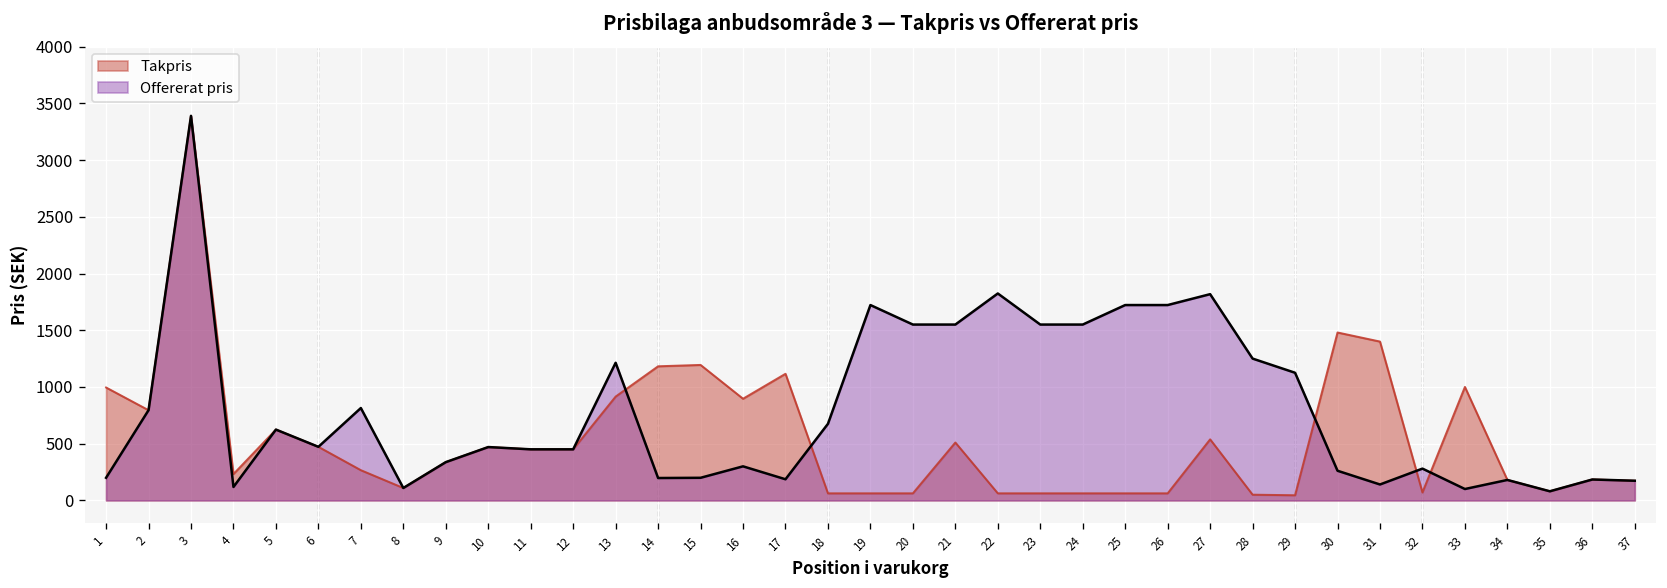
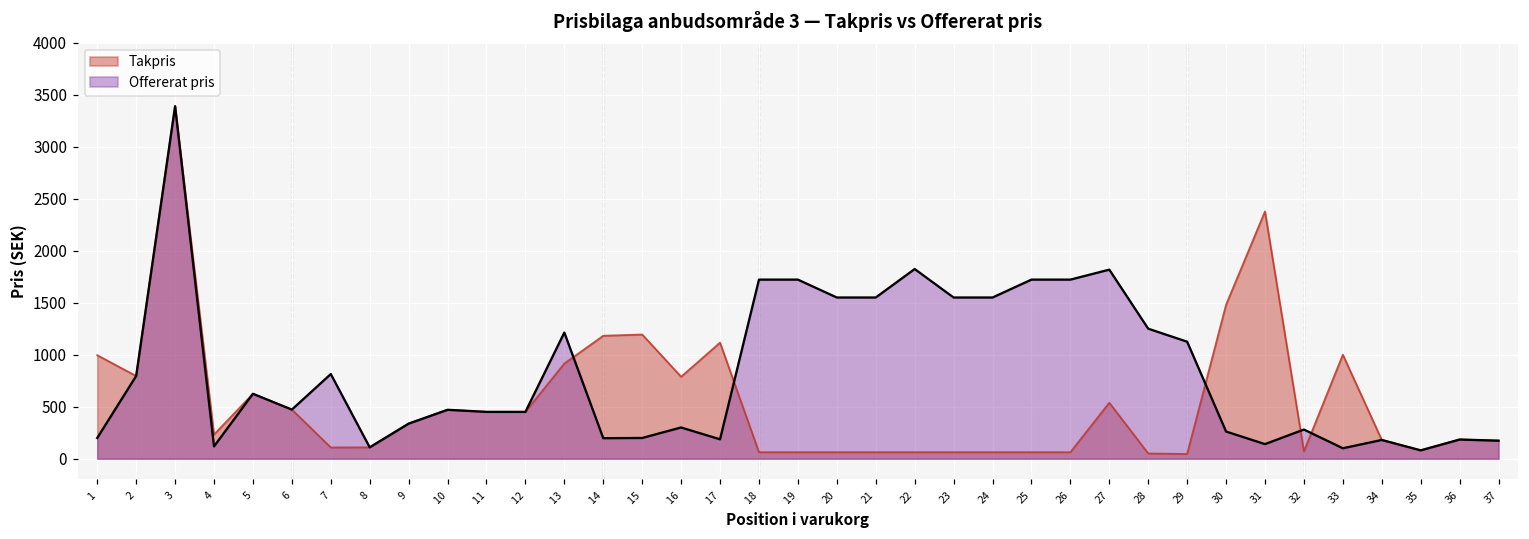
  {
    "Takpris": {
      "1": 1000,
      "4": 200,
-     "7": 300,
+     "7": 100,
      "13": 900,
      "14": 1200,
      "15": 1200,
-     "16": 900,
+     "16": 800,
      "17": 1100,
      "18": 100,
      "19": 100,
      "20": 100,
-     "21": 500,
+     "21": 100,
      "22": 100,
      "23": 100,
      "24": 100,
      "25": 100,
      "26": 100,
      "27": 500,
      "28": 100,
      "29": 0,
      "30": 1500,
-     "31": 1400,
+     "31": 2400,
      "32": 100,
      "33": 1000
    },
    "Offererat pris": {
      "1": 200,
      "4": 100,
      "7": 800,
      "13": 1200,
      "14": 200,
      "15": 200,
      "16": 300,
      "17": 200,
-     "18": 700,
+     "18": 1700,
      "19": 1700,
      "20": 1600,
      "21": 1600,
      "22": 1800,
      "23": 1600,
      "24": 1600,
      "25": 1700,
      "26": 1700,
      "27": 1800,
      "28": 1300,
      "29": 1100,
      "30": 300,
      "31": 100,
      "32": 300,
      "33": 100
    }
  }
